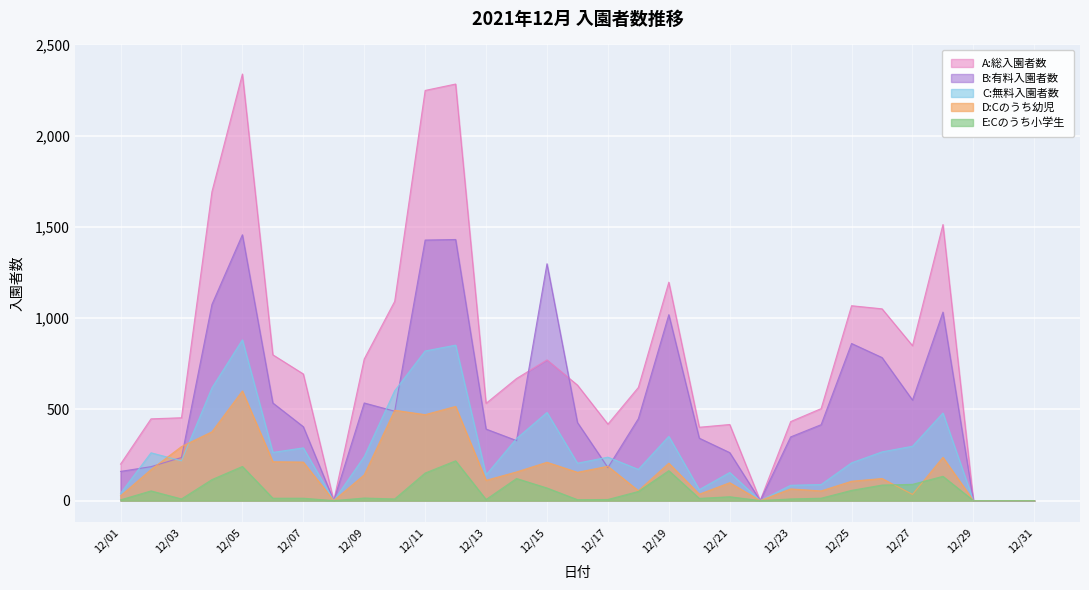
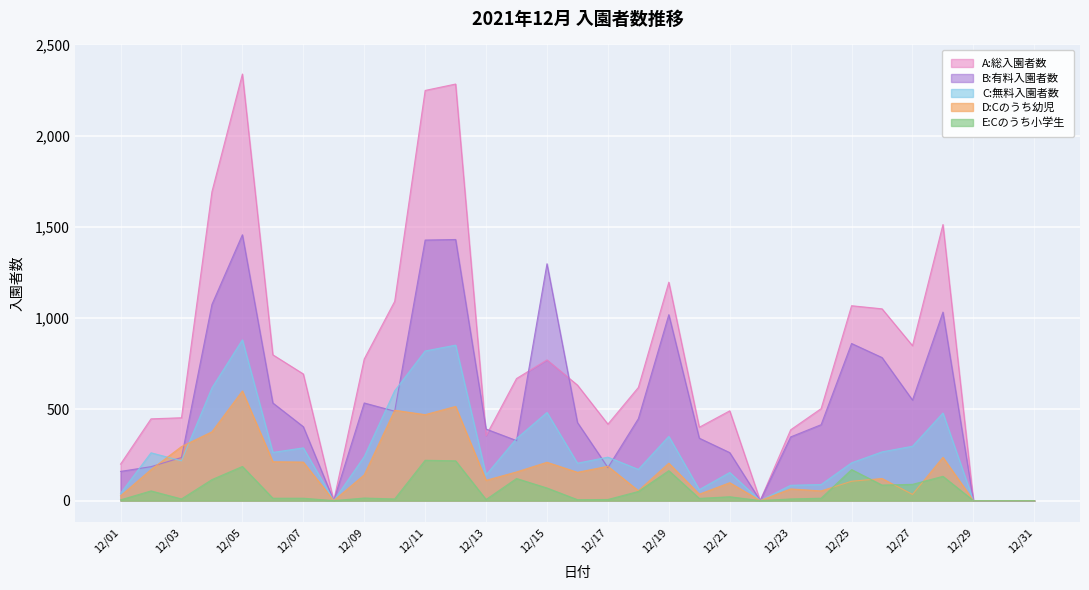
  {
    "A:総入園者数": {
      "12/01": "200",
      "12/03": "450",
      "12/05": "2,340",
      "12/07": "690",
      "12/09": "780",
      "12/11": "2,250",
-     "12/13": "530",
+     "12/13": "360",
      "12/15": "770",
      "12/17": "420",
      "12/19": "1,200",
-     "12/21": "420",
-     "12/23": "430",
+     "12/21": "490",
+     "12/23": "390",
      "12/25": "1,070",
      "12/27": "850"
    },
    "B:有料入園者数": {
      "12/01": "160",
      "12/03": "240",
      "12/05": "1,460",
      "12/07": "410",
      "12/09": "540",
      "12/11": "1,430",
      "12/13": "390",
      "12/15": "1,300",
      "12/19": "1,020",
      "12/21": "260",
      "12/23": "350",
      "12/25": "860",
      "12/27": "550"
    },
    "C:無料入園者数": {
      "12/03": "220",
      "12/05": "880",
      "12/07": "290",
      "12/09": "240",
      "12/11": "820",
      "12/13": "140",
      "12/15": "480",
      "12/17": "240",
      "12/19": "350",
      "12/21": "150",
      "12/23": "80",
      "12/25": "210",
      "12/27": "300"
    },
    "D:Cのうち幼児": {
      "12/03": "300",
      "12/05": "600",
      "12/07": "210",
      "12/09": "140",
      "12/11": "470",
      "12/13": "110",
      "12/15": "210",
      "12/19": "210",
      "12/21": "100",
      "12/23": "60",
      "12/25": "110",
      "12/27": "30"
    },
    "E:Cのうち小学生": {
      "12/01": "0",
      "12/03": "10",
      "12/05": "190",
      "12/07": "10",
      "12/09": "10",
-     "12/11": "150",
+     "12/11": "220",
      "12/13": "10",
      "12/15": "70",
      "12/17": "10",
      "12/19": "160",
      "12/21": "20",
      "12/23": "10",
-     "12/25": "60",
+     "12/25": "170",
      "12/27": "90"
    }
  }
